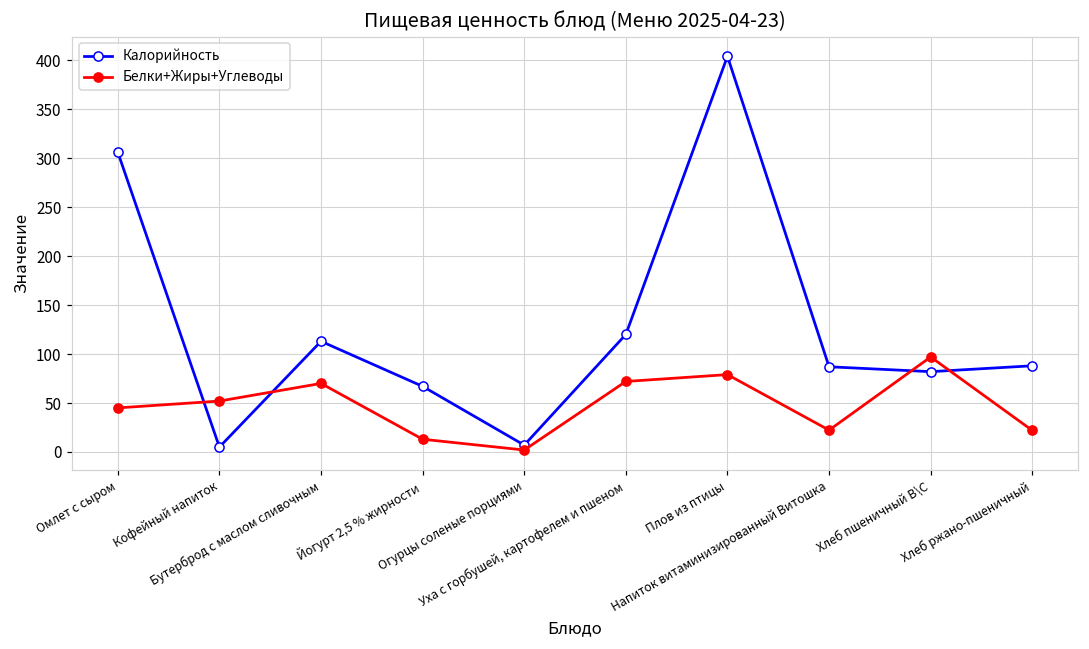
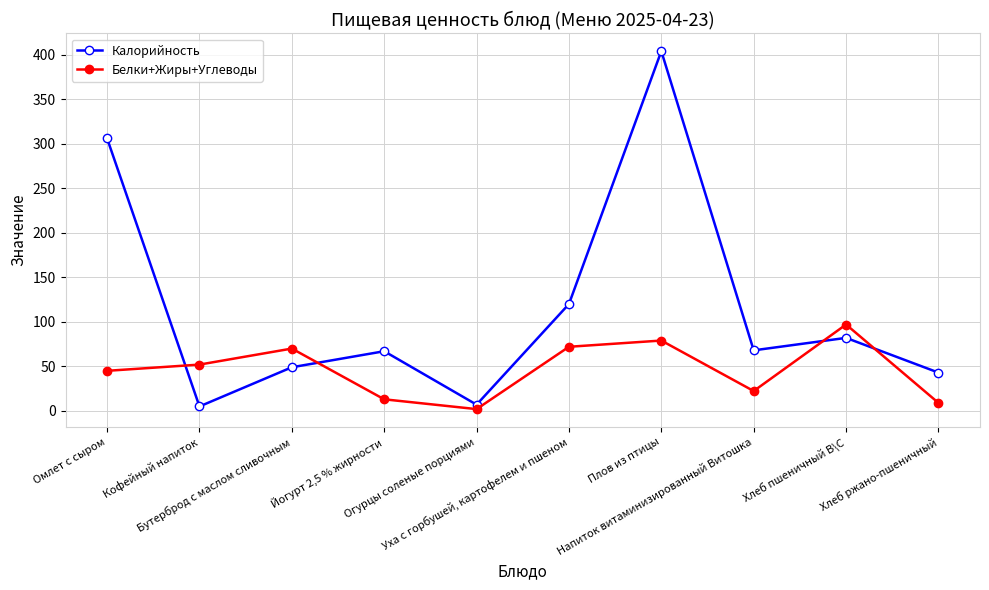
  {
    "Калорийность": {
      "Омлет с сыром": 310,
      "Кофейный напиток": 10,
-     "Бутерброд с маслом сливочным": 110,
+     "Бутерброд с маслом сливочным": 50,
      "Йогурт 2,5 % жирности": 70,
      "Огурцы соленые порциями": 10,
      "Уха с горбушей, картофелем и пшеном": 120,
      "Плов из птицы": 400,
-     "Напиток витаминизированный Витошка": 90,
+     "Напиток витаминизированный Витошка": 70,
      "Хлеб пшеничный В\\С": 80,
-     "Хлеб ржано-пшеничный": 90
+     "Хлеб ржано-пшеничный": 40
    },
    "Белки+Жиры+Углеводы": {
      "Омлет с сыром": 50,
      "Кофейный напиток": 50,
      "Бутерброд с маслом сливочным": 70,
      "Йогурт 2,5 % жирности": 10,
      "Огурцы соленые порциями": 0,
      "Уха с горбушей, картофелем и пшеном": 70,
      "Плов из птицы": 80,
      "Напиток витаминизированный Витошка": 20,
      "Хлеб пшеничный В\\С": 100,
-     "Хлеб ржано-пшеничный": 20
+     "Хлеб ржано-пшеничный": 10
    }
  }
